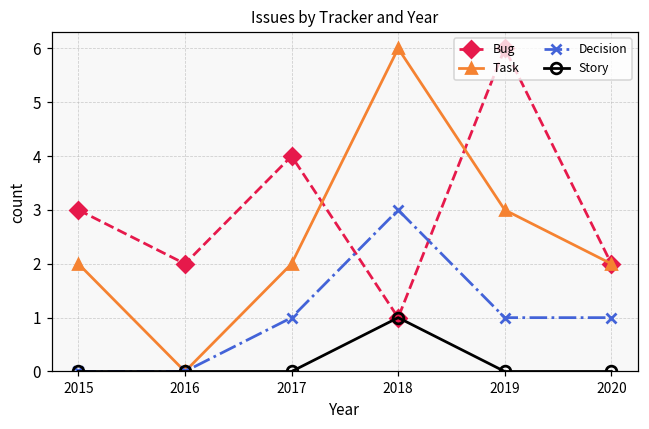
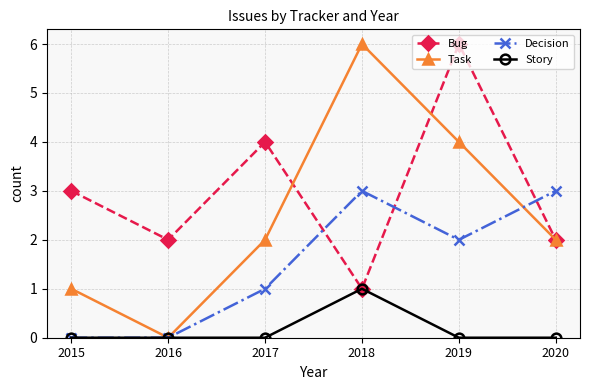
  {
    "Bug": {
      "2015": 3,
      "2016": 2,
      "2017": 4
    },
    "Task": {
-     "2015": 2,
+     "2015": 1,
      "2017": 2,
      "2018": 6,
-     "2019": 3
+     "2019": 4
    },
    "Decision": {
      "2017": 1,
      "2018": 3,
-     "2019": 1,
-     "2020": 1
+     "2019": 2,
+     "2020": 3
    },
    "Story": {
      "2017": 0,
      "2019": 0,
      "2020": 0
    }
  }
